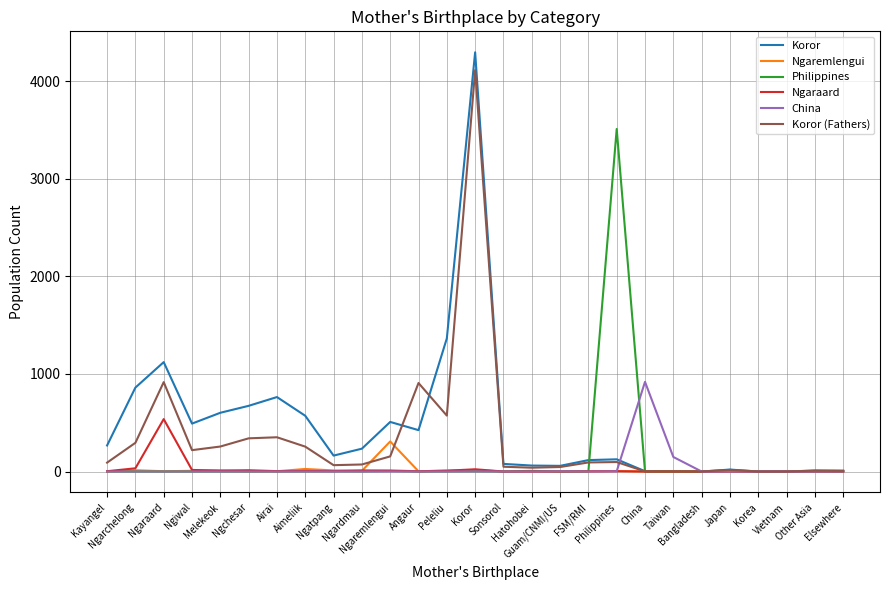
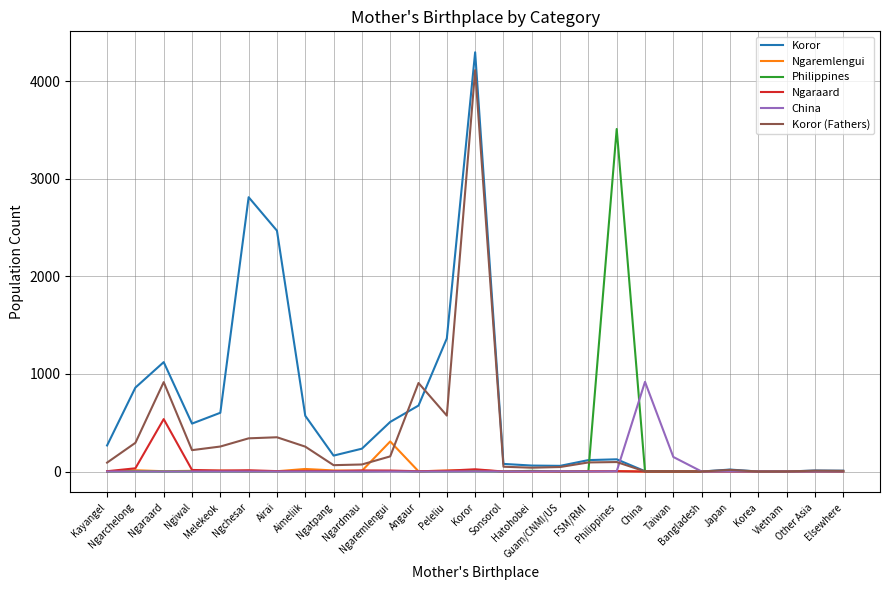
  {
    "Koror": {
      "Kayangel": 300,
      "Ngarchelong": 900,
      "Ngaraard": 1100,
      "Ngiwal": 500,
      "Melekeok": 600,
-     "Ngchesar": 700,
-     "Airai": 800,
+     "Ngchesar": 2800,
+     "Airai": 2500,
      "Aimeliik": 600,
      "Ngatpang": 200,
      "Ngardmau": 200,
      "Ngaremlengui": 500,
-     "Angaur": 400,
+     "Angaur": 700,
      "Peleliu": 1400,
      "Koror": 4300,
      "Sonsorol": 100,
      "Philippines": 100
    },
    "Ngaremlengui": {
      "Ngaremlengui": 300
    },
    "Philippines": {
      "Philippines": 3500
    },
    "Ngaraard": {
      "Ngaraard": 500
    },
    "China": {
      "China": 900,
      "Taiwan": 100
    },
    "Koror (Fathers)": {
      "Kayangel": 100,
      "Ngarchelong": 300,
      "Ngaraard": 900,
      "Ngiwal": 200,
      "Melekeok": 300,
      "Ngchesar": 300,
      "Airai": 400,
      "Aimeliik": 300,
      "Ngatpang": 100,
      "Ngardmau": 100,
      "Ngaremlengui": 200,
      "Angaur": 900,
      "Peleliu": 600,
      "Koror": 4100,
      "Sonsorol": 0,
      "Philippines": 100
    }
  }
